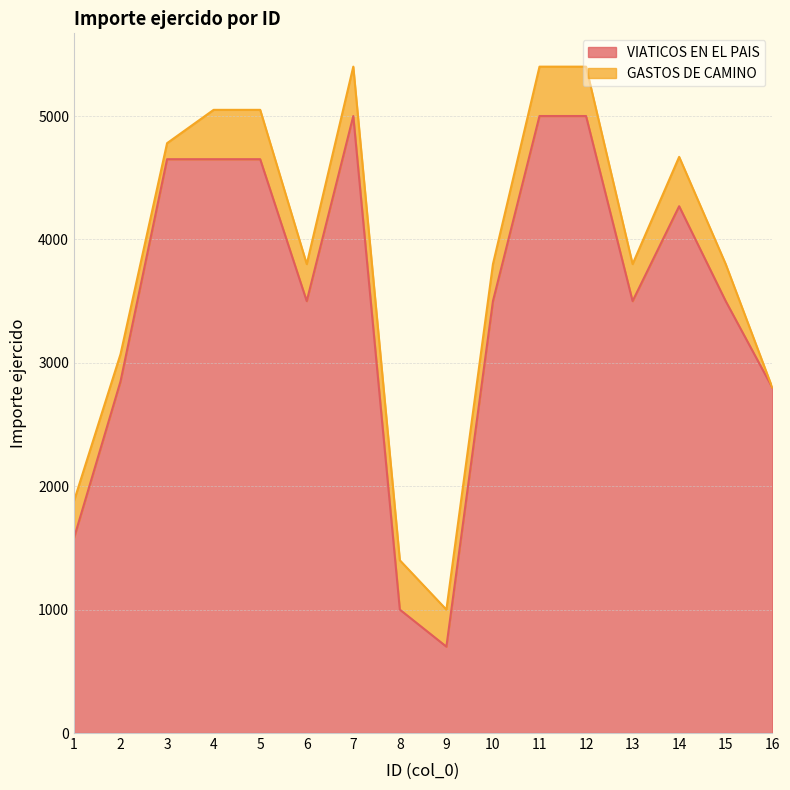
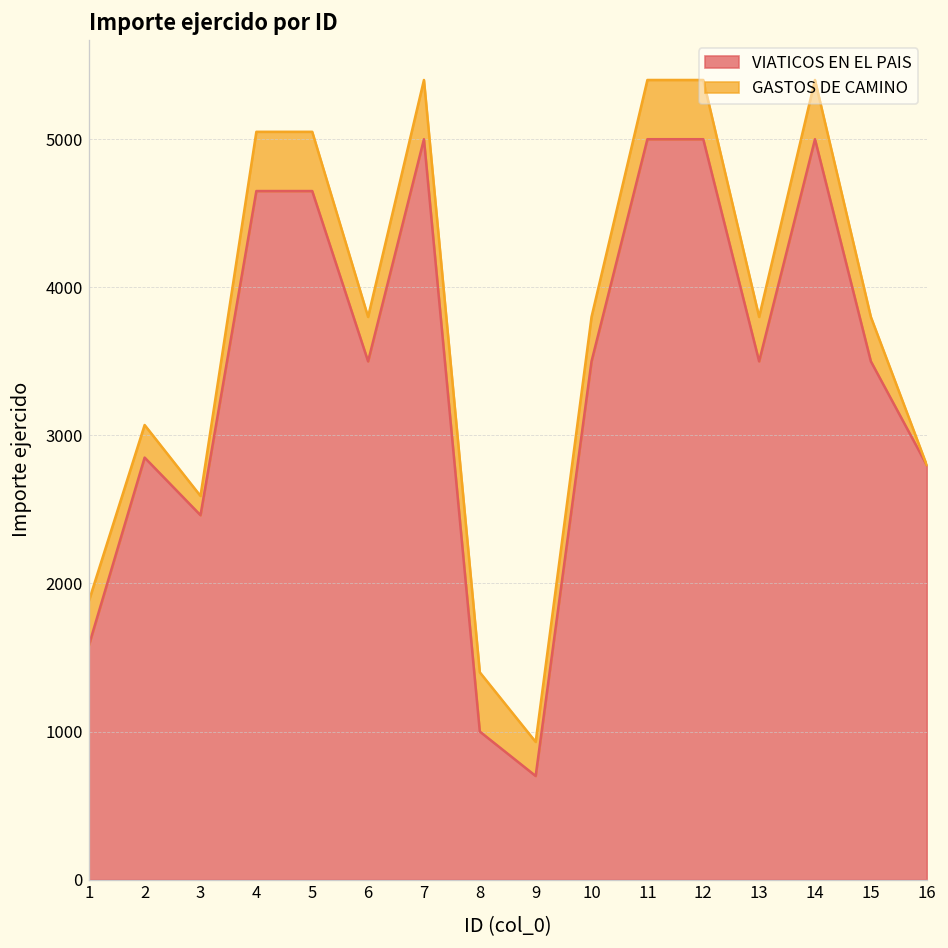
  {
    "VIATICOS EN EL PAIS": {
      "1": 1580,
      "2": 2850,
-     "3": 4650,
+     "3": 2460,
      "4": 4650,
      "5": 4650,
      "6": 3500,
      "7": 5000,
      "8": 1000,
      "9": 700,
      "10": 3500,
      "11": 5000,
      "12": 5000,
      "13": 3500,
-     "14": 4270,
+     "14": 5000,
      "15": 3500
    },
    "GASTOS DE CAMINO": {
      "1": 300,
      "2": 220,
      "3": 130,
      "4": 400,
      "5": 400,
      "6": 300,
      "7": 400,
      "8": 400,
-     "9": 300,
+     "9": 230,
      "10": 300,
      "11": 400,
      "13": 300,
      "15": 300
    }
  }
